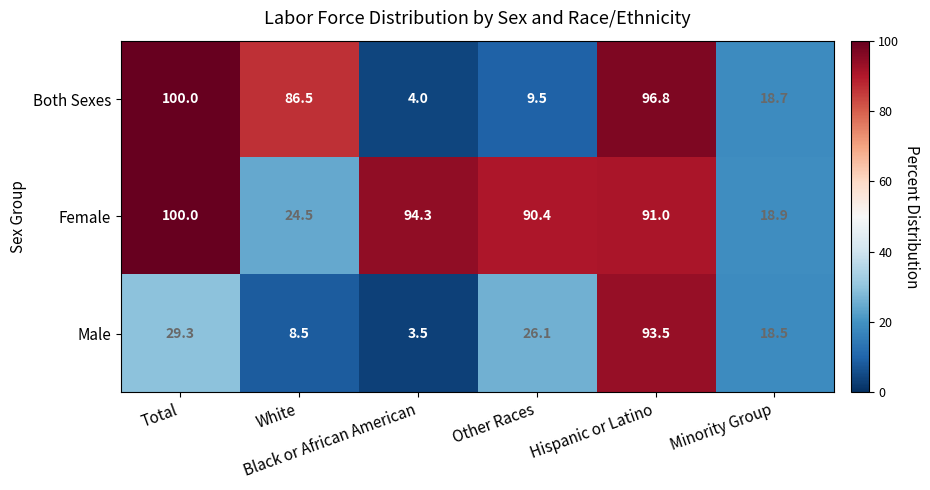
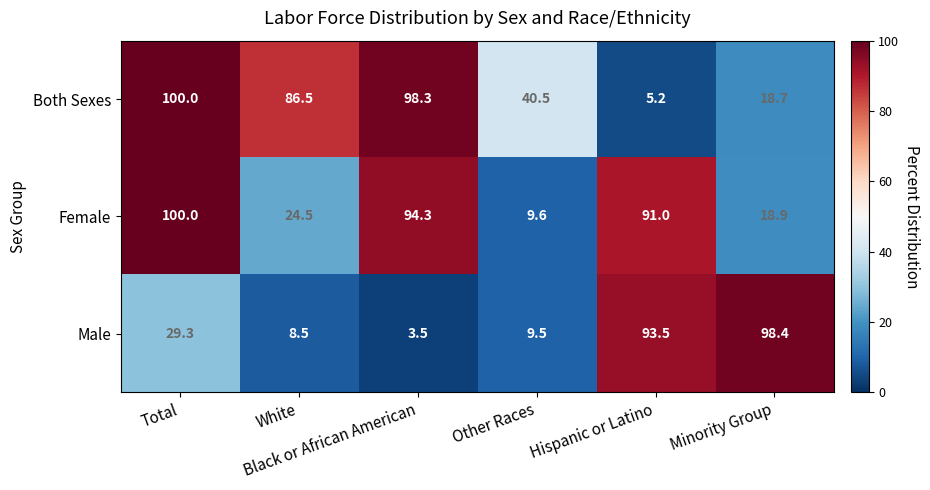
  {
    "Both Sexes": {
      "Total": 100.0,
      "White": 86.5,
-     "Black or African American": 4.0,
-     "Other Races": 9.5,
-     "Hispanic or Latino": 96.8,
+     "Black or African American": 98.3,
+     "Other Races": 40.5,
+     "Hispanic or Latino": 5.2,
      "Minority Group": 18.7
    },
    "Female": {
      "Total": 100.0,
      "White": 24.5,
      "Black or African American": 94.3,
-     "Other Races": 90.4,
+     "Other Races": 9.6,
      "Hispanic or Latino": 91.0,
      "Minority Group": 18.9
    },
    "Male": {
      "Total": 29.3,
      "White": 8.5,
      "Black or African American": 3.5,
-     "Other Races": 26.1,
+     "Other Races": 9.5,
      "Hispanic or Latino": 93.5,
-     "Minority Group": 18.5
+     "Minority Group": 98.4
    }
  }
